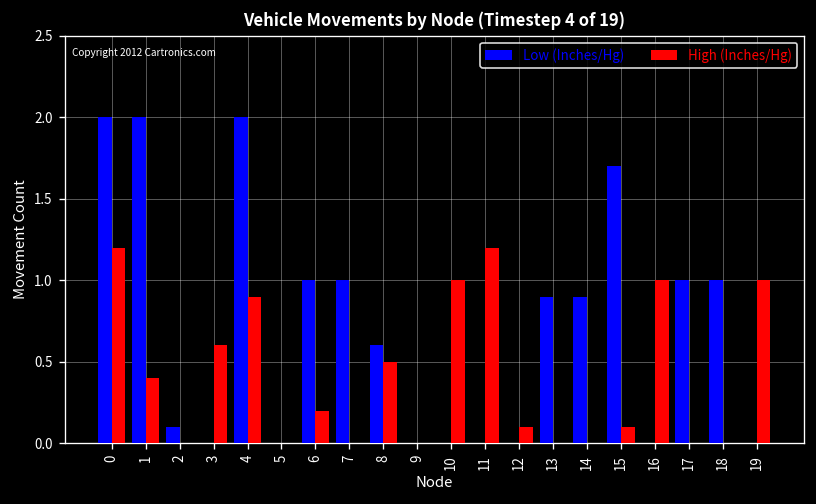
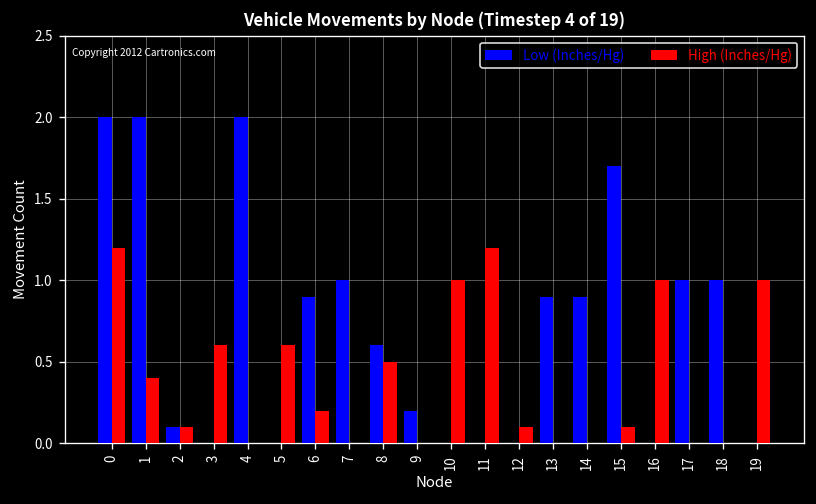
  {
    "Low (Inches/Hg)": {
      "0": 2.0,
      "1": 2.0,
      "2": 0.1,
      "3": 0.0,
      "4": 2.0,
      "5": 0.0,
-     "6": 1.0,
+     "6": 0.9,
      "7": 1.0,
      "8": 0.6,
-     "9": 0.0,
+     "9": 0.2,
      "10": 0.0,
      "11": 0.0,
      "12": 0.0,
      "13": 0.9,
      "14": 0.9,
      "15": 1.7,
      "16": 0.0,
      "17": 1.0,
      "18": 1.0,
      "19": 0.0
    },
    "High (Inches/Hg)": {
      "0": 1.2,
      "1": 0.4,
-     "2": 0.0,
+     "2": 0.1,
      "3": 0.6,
-     "4": 0.9,
-     "5": 0.0,
+     "4": 0.0,
+     "5": 0.6,
      "6": 0.2,
      "7": 0.0,
      "8": 0.5,
      "9": 0.0,
      "10": 1.0,
      "11": 1.2,
      "12": 0.1,
      "13": 0.0,
      "14": 0.0,
      "15": 0.1,
      "16": 1.0,
      "17": 0.0,
      "18": 0.0,
      "19": 1.0
    }
  }
